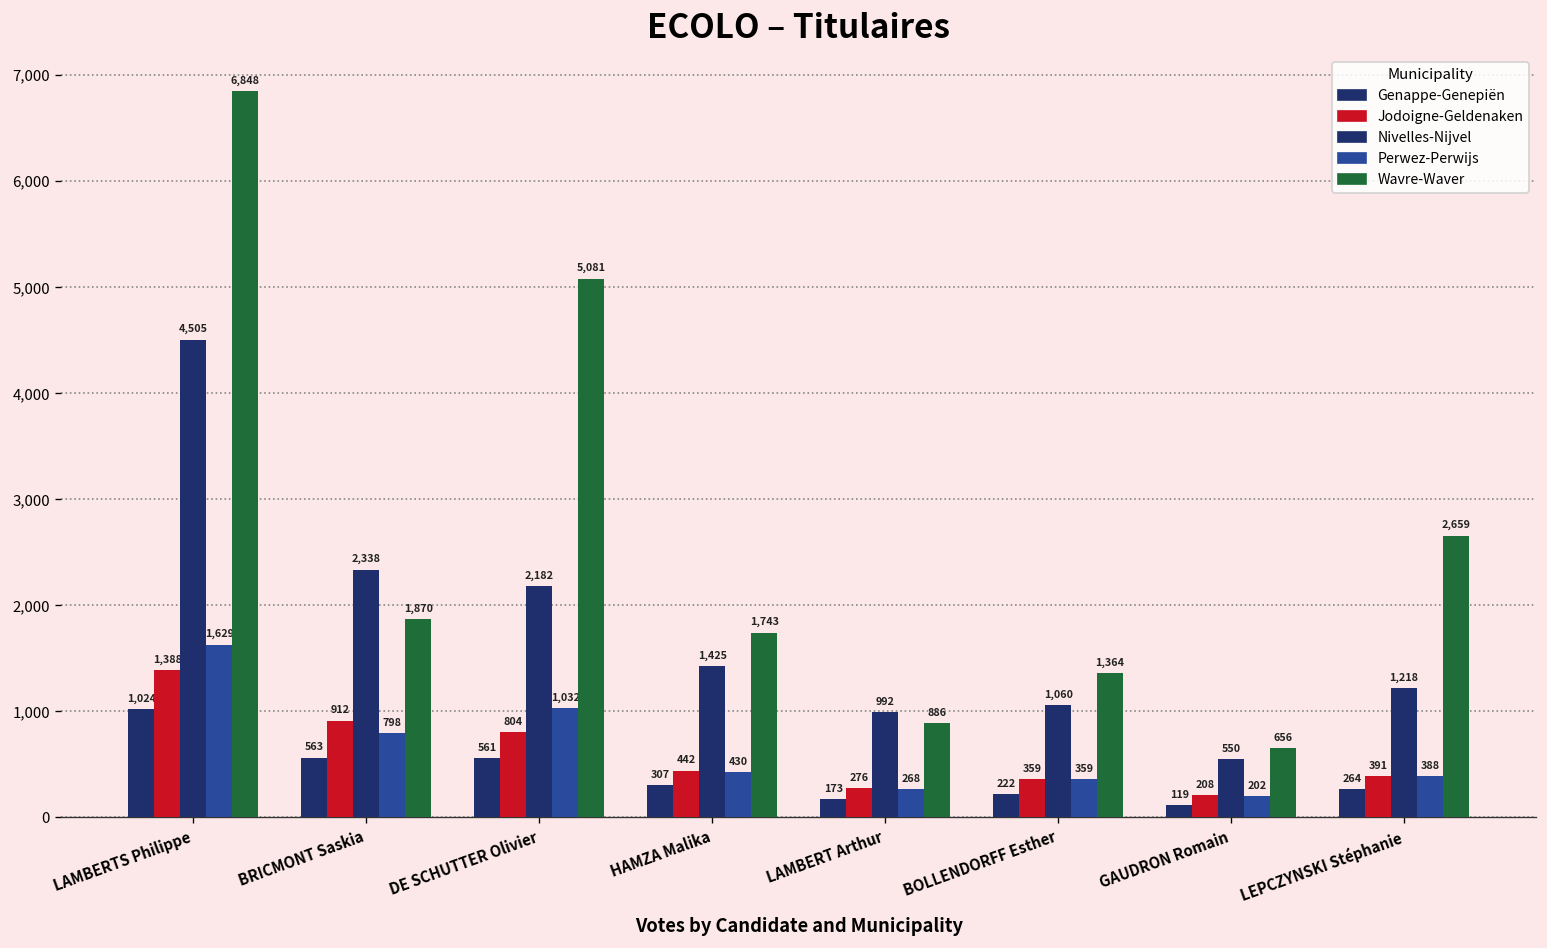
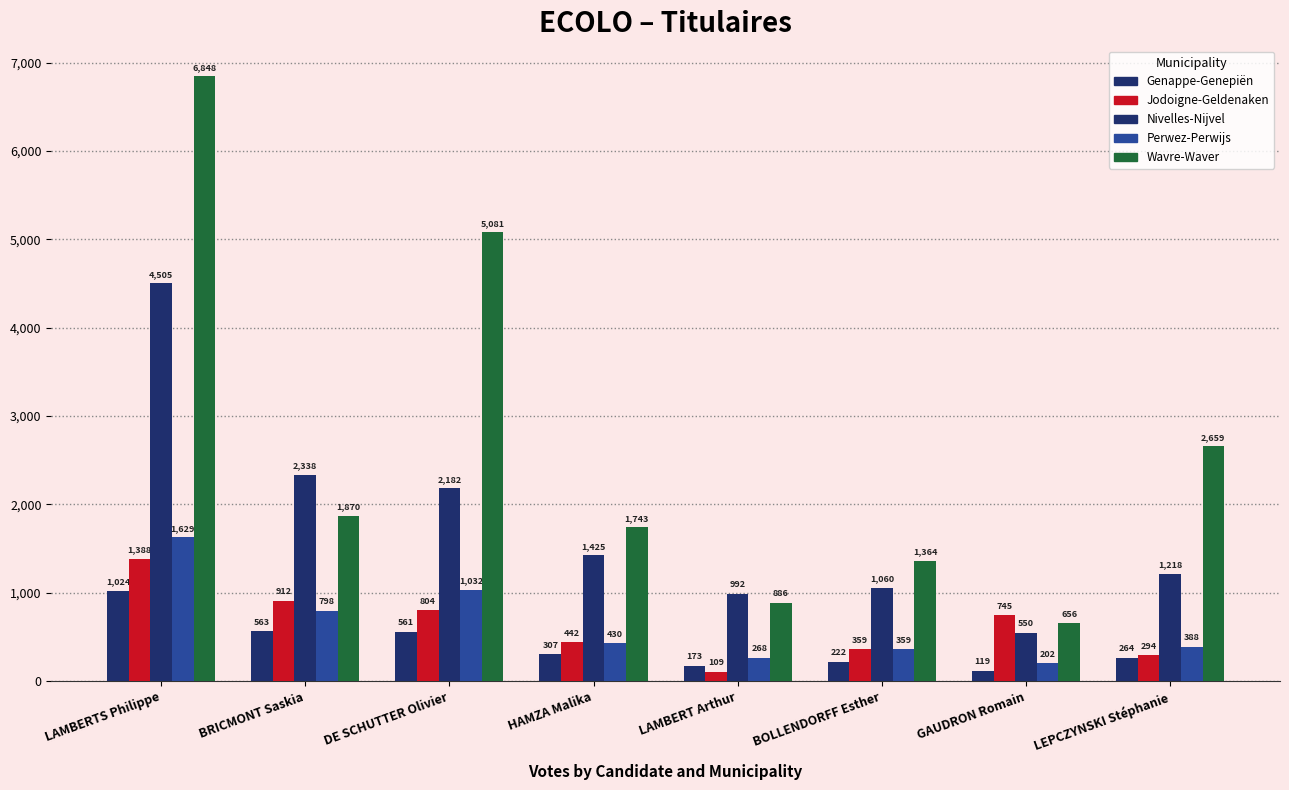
  {
    "Jodoigne-Geldenaken": {
      "LAMBERTS Philippe": "1,388",
      "BRICMONT Saskia": "912",
      "DE SCHUTTER Olivier": "804",
      "HAMZA Malika": "442",
-     "LAMBERT Arthur": "276",
+     "LAMBERT Arthur": "109",
      "BOLLENDORFF Esther": "359",
-     "GAUDRON Romain": "208",
-     "LEPCZYNSKI Stéphanie": "391"
+     "GAUDRON Romain": "745",
+     "LEPCZYNSKI Stéphanie": "294"
    },
    "Wavre-Waver": {
      "LAMBERTS Philippe": "6,848",
      "BRICMONT Saskia": "1,870",
      "DE SCHUTTER Olivier": "5,081",
      "HAMZA Malika": "1,743",
      "LAMBERT Arthur": "886",
      "BOLLENDORFF Esther": "1,364",
      "GAUDRON Romain": "656",
      "LEPCZYNSKI Stéphanie": "2,659"
    }
  }
